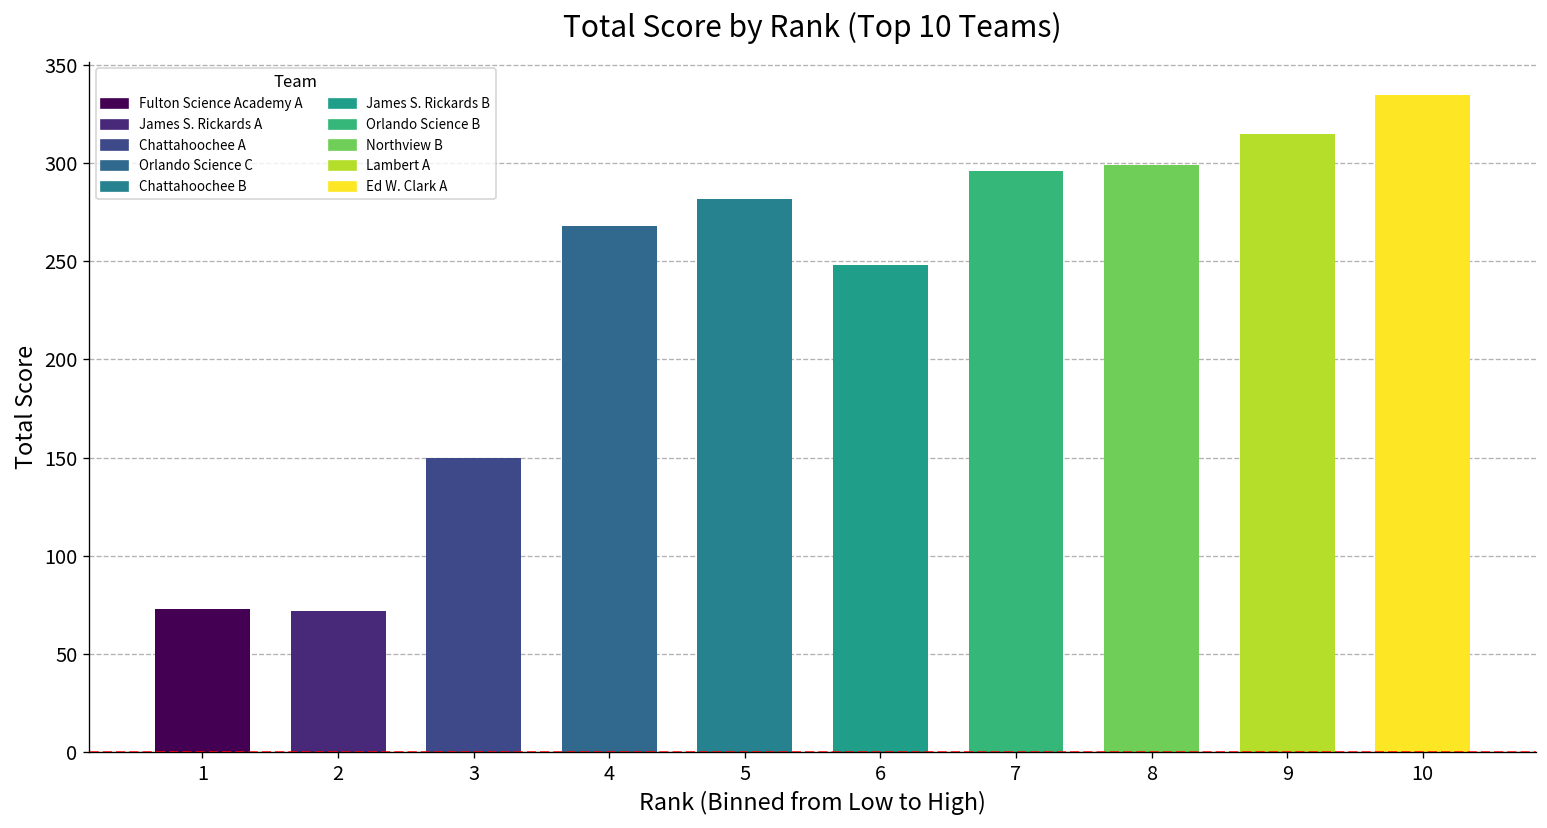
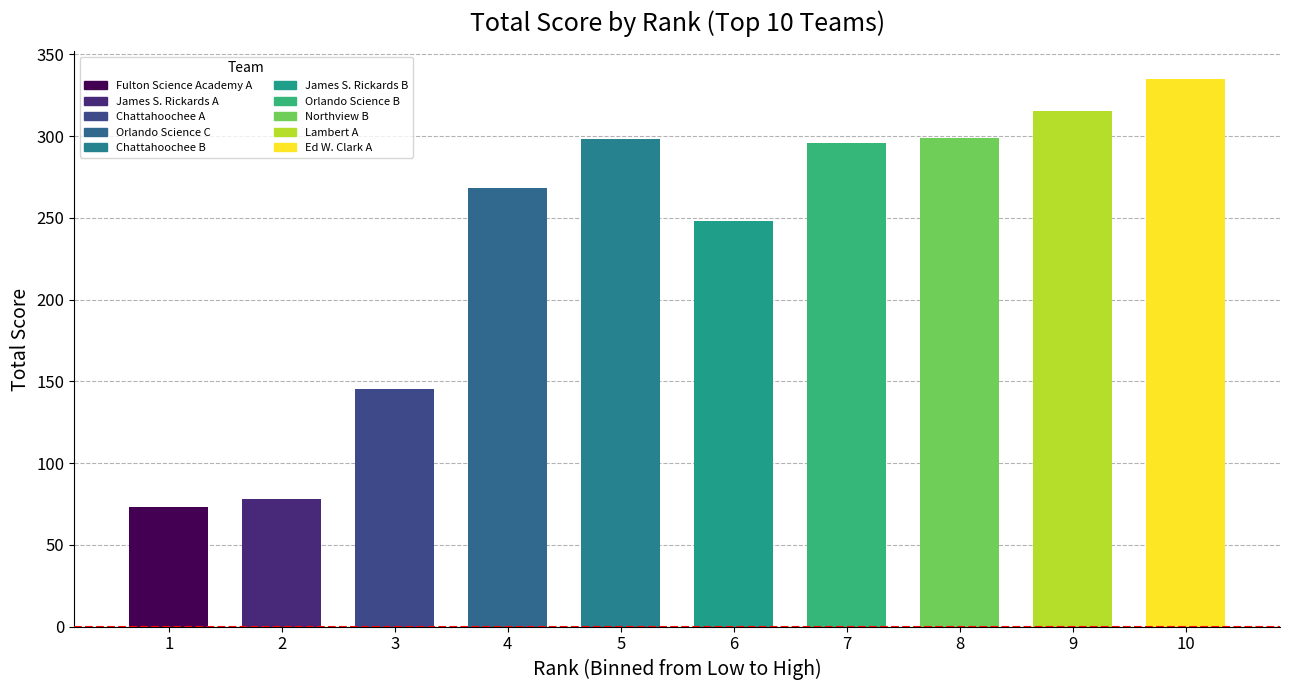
  {
    "1": 73,
-   "2": 72,
-   "3": 150,
+   "2": 78,
+   "3": 145,
    "4": 268,
-   "5": 282,
+   "5": 298,
    "6": 248,
    "7": 296,
    "8": 299,
    "9": 315,
    "10": 335
  }
